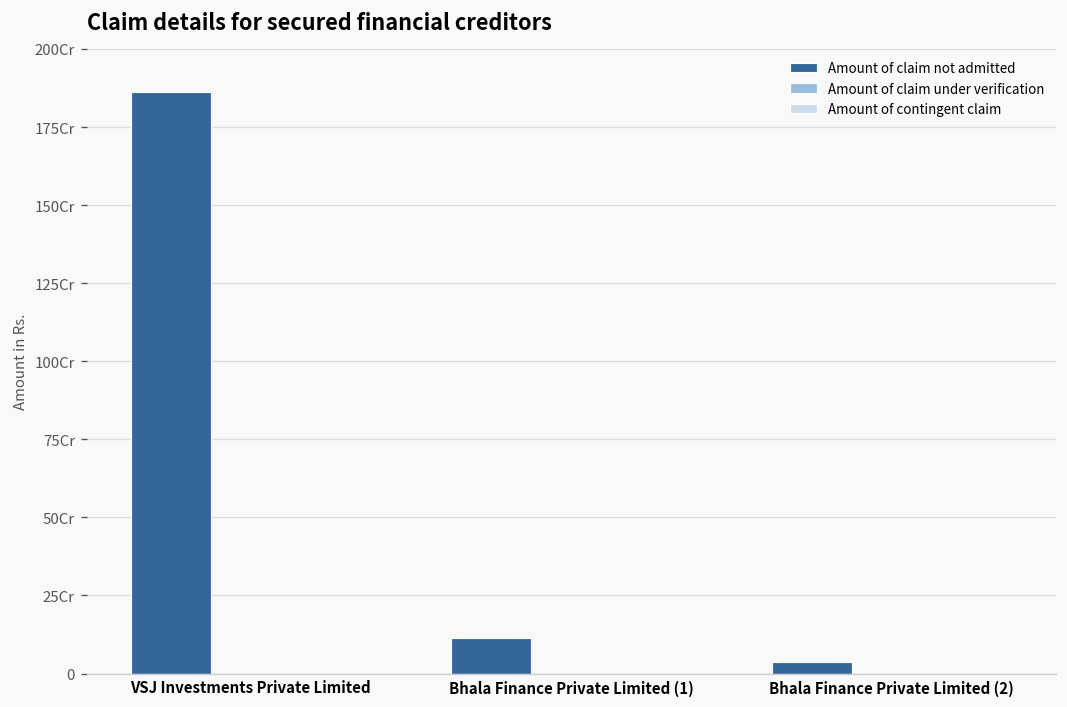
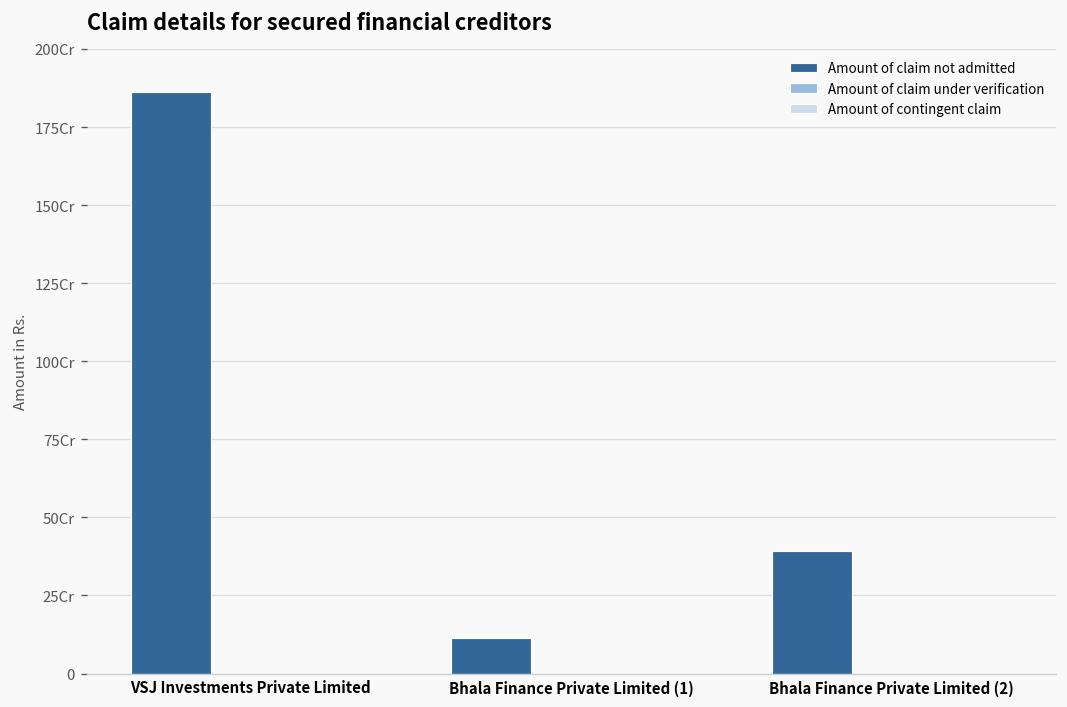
  {
    "Amount of claim not admitted": {
      "VSJ Investments Private Limited": "186Cr",
      "Bhala Finance Private Limited (1)": "11Cr",
-     "Bhala Finance Private Limited (2)": "4Cr"
+     "Bhala Finance Private Limited (2)": "39Cr"
    },
    "Amount of claim under verification": {
      "VSJ Investments Private Limited": "0Cr",
      "Bhala Finance Private Limited (1)": "0Cr",
      "Bhala Finance Private Limited (2)": "0Cr"
    },
    "Amount of contingent claim": {
      "VSJ Investments Private Limited": "0Cr",
      "Bhala Finance Private Limited (1)": "0Cr",
      "Bhala Finance Private Limited (2)": "0Cr"
    }
  }
